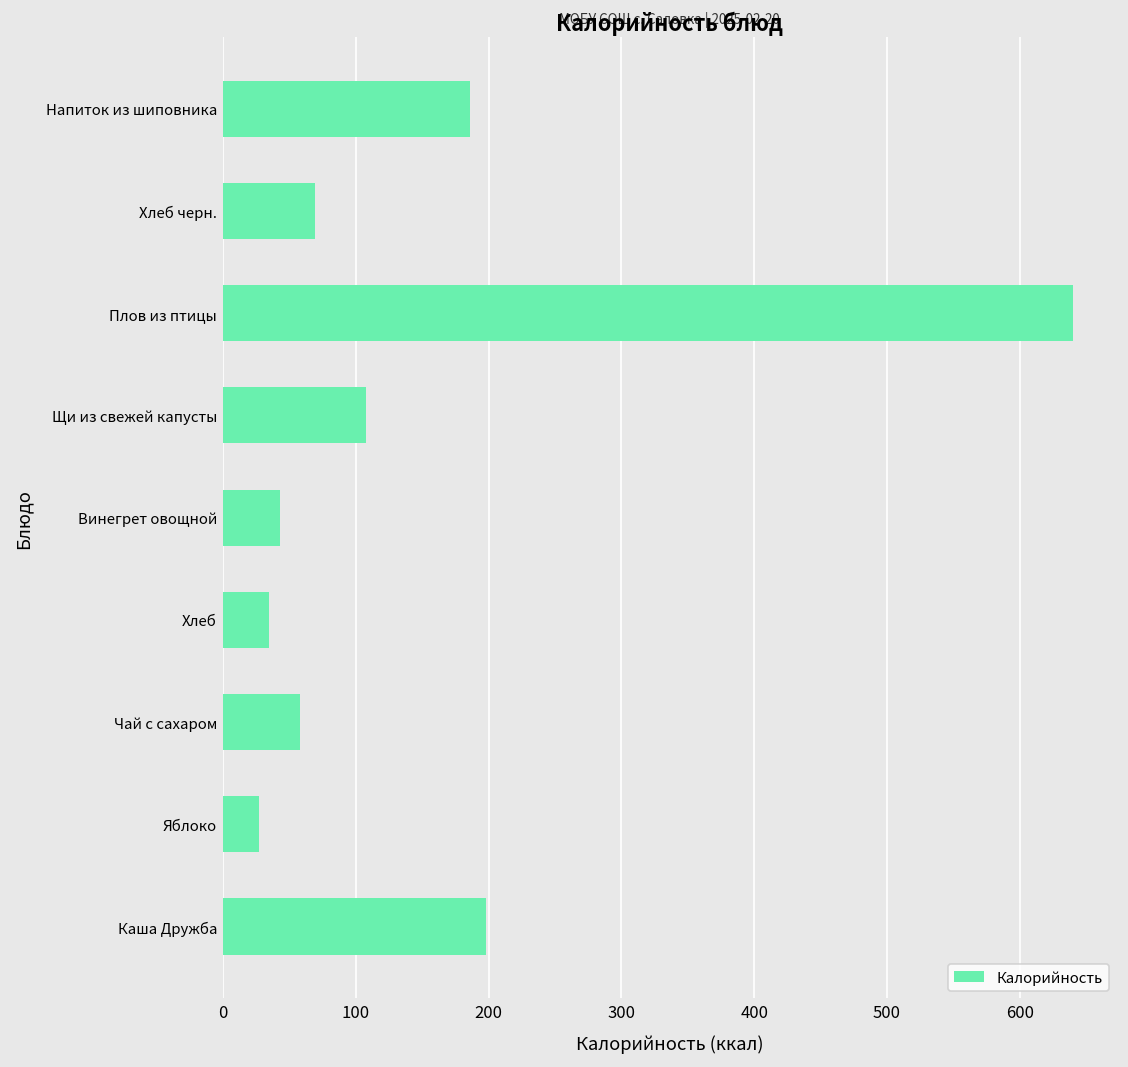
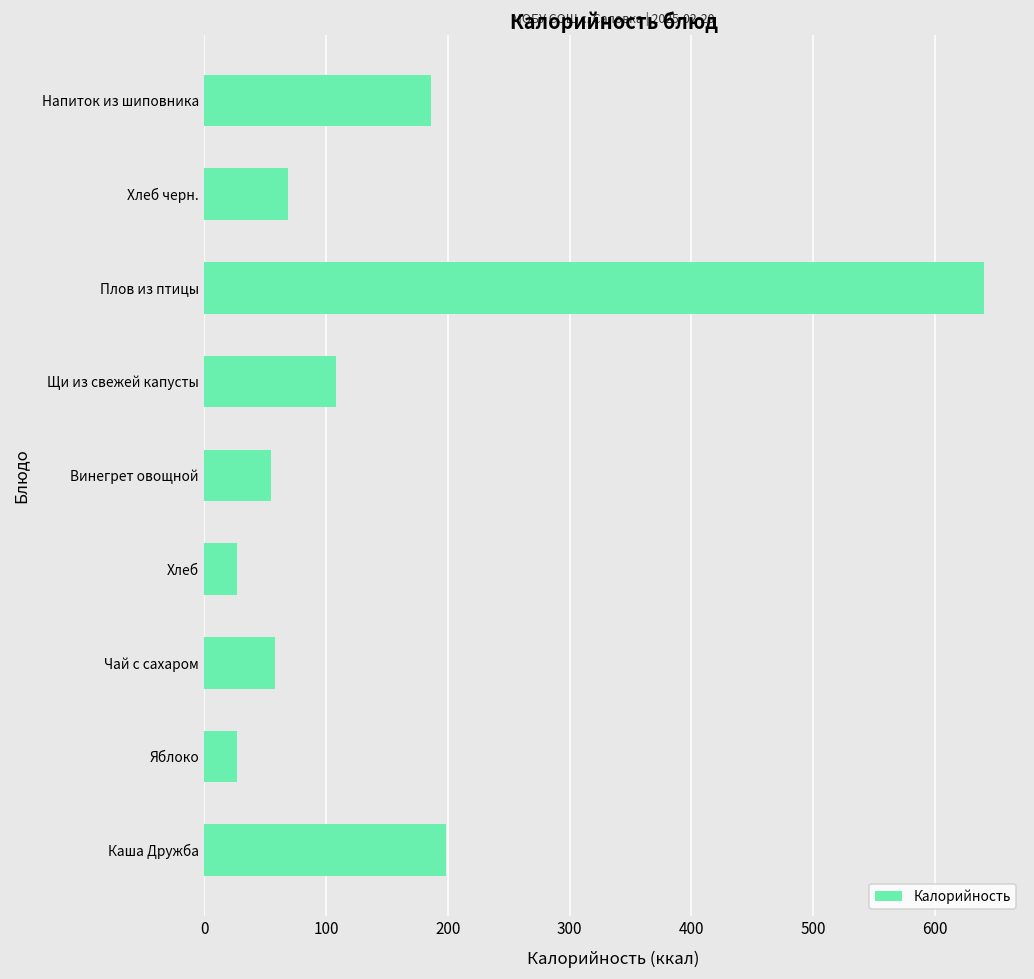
  {
    "Напиток из шиповника": 186,
    "Хлеб черн.": 69,
    "Плов из птицы": 640,
    "Щи из свежей капусты": 108,
-   "Винегрет овощной": 43,
-   "Хлеб": 35,
+   "Винегрет овощной": 55,
+   "Хлеб": 27,
    "Чай с сахаром": 58,
    "Яблоко": 27,
    "Каша Дружба": 198
  }
